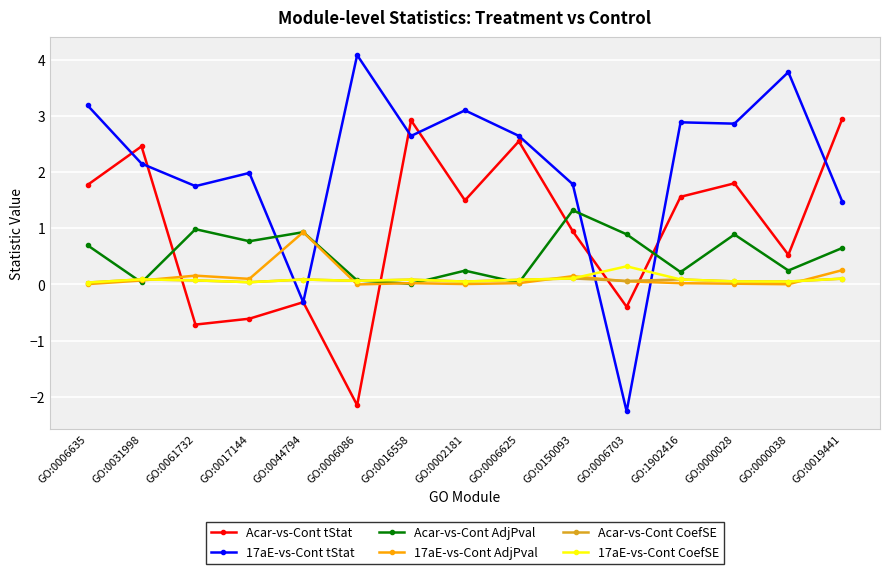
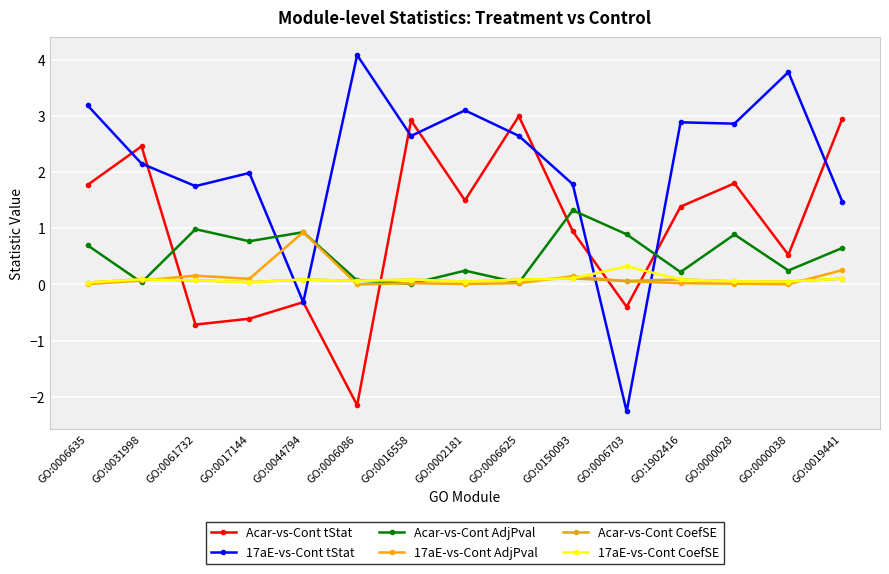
  {
    "Acar-vs-Cont tStat": {
      "GO:0006635": 1.8,
      "GO:0031998": 2.5,
      "GO:0061732": -0.7,
      "GO:0017144": -0.6,
      "GO:0006086": -2.1,
      "GO:0016558": 2.9,
      "GO:0002181": 1.5,
-     "GO:0006625": 2.5,
+     "GO:0006625": 3.0,
      "GO:0150093": 0.9,
      "GO:0006703": -0.4,
-     "GO:1902416": 1.6,
+     "GO:1902416": 1.4,
      "GO:0000028": 1.8,
      "GO:0000038": 0.5,
      "GO:0019441": 2.9
    },
    "17aE-vs-Cont tStat": {
      "GO:0006635": 3.2,
      "GO:0031998": 2.1,
      "GO:0061732": 1.7,
      "GO:0017144": 2.0,
      "GO:0006086": 4.1,
      "GO:0016558": 2.6,
      "GO:0002181": 3.1,
      "GO:0006625": 2.6,
      "GO:0150093": 1.8,
      "GO:0006703": -2.3,
      "GO:1902416": 2.9,
      "GO:0000028": 2.9,
      "GO:0000038": 3.8,
      "GO:0019441": 1.5
    },
    "Acar-vs-Cont AdjPval": {
      "GO:0006635": 0.7,
      "GO:0061732": 1.0,
      "GO:0017144": 0.8,
      "GO:0002181": 0.2,
      "GO:0150093": 1.3,
      "GO:0006703": 0.9,
      "GO:1902416": 0.2,
      "GO:0000028": 0.9,
      "GO:0000038": 0.2,
      "GO:0019441": 0.6
    },
    "17aE-vs-Cont CoefSE": {
      "GO:0006703": 0.3
    }
  }
